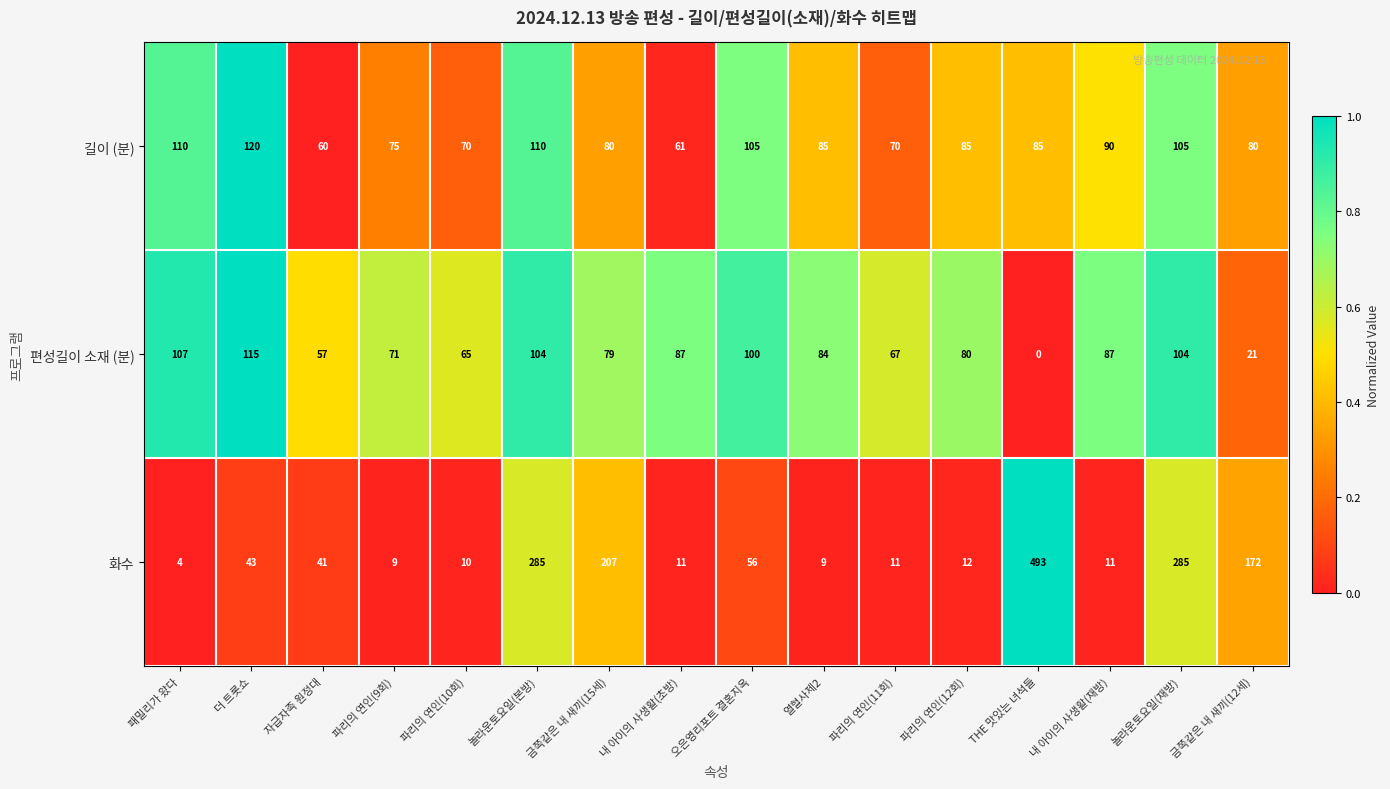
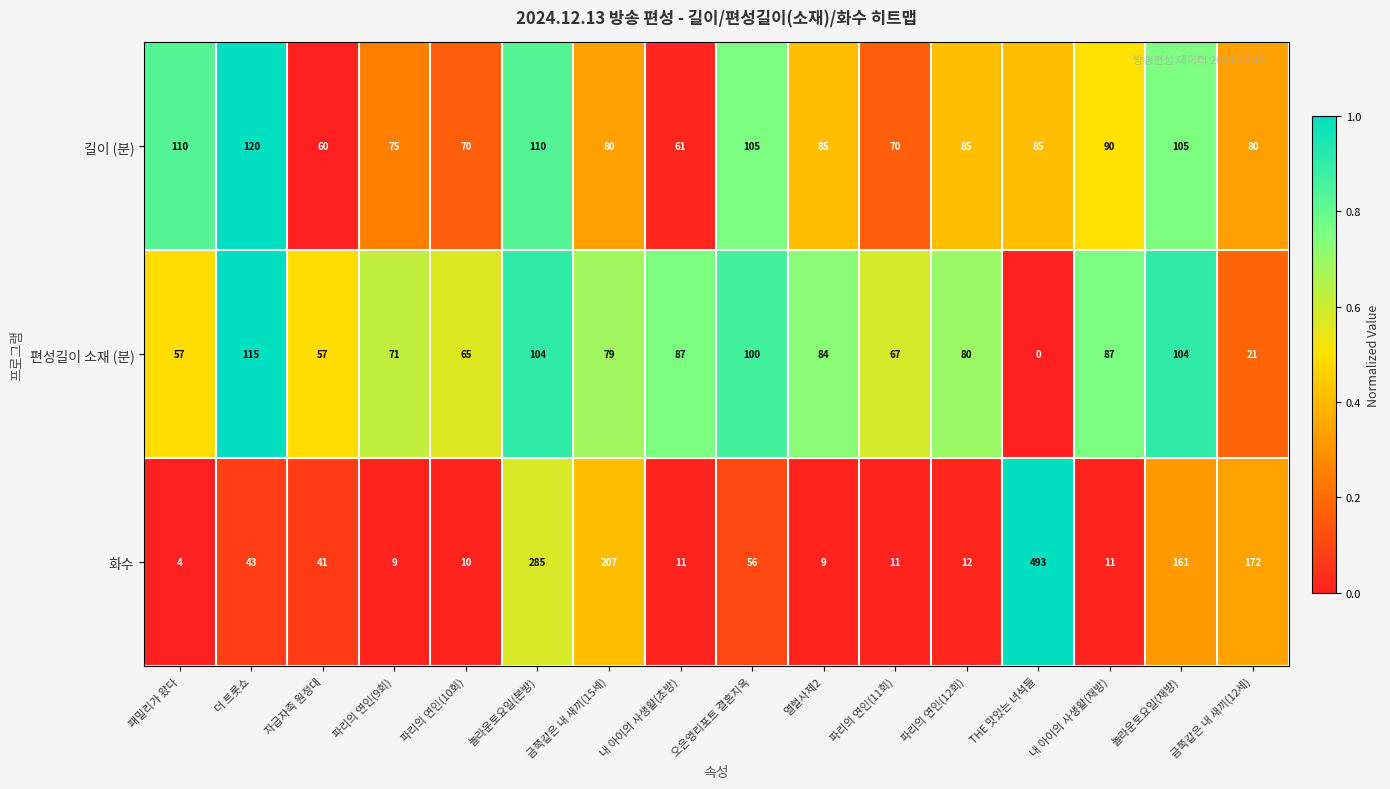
  {
    "길이 (분)": {
      "패밀리가 왔다": 110,
      "더 트롯쇼": 120,
      "자급자족 원정대": 60,
      "파리의 연인(9회)": 75,
      "파리의 연인(10회)": 70,
      "놀라운토요일(본방)": 110,
      "금쪽같은 내 새끼(15세)": 80,
      "내 아이의 사생활(초방)": 61,
      "오은영리포트 결혼지옥": 105,
      "열혈사제2": 85,
      "파리의 연인(11회)": 70,
      "파리의 연인(12회)": 85,
      "THE 맛있는 녀석들": 85,
      "내 아이의 사생활(재방)": 90,
      "금쪽같은 내 새끼(12세)": 80
    },
    "편성길이 소재 (분)": {
-     "패밀리가 왔다": 107,
+     "패밀리가 왔다": 57,
      "더 트롯쇼": 115,
      "자급자족 원정대": 57,
      "파리의 연인(9회)": 71,
      "파리의 연인(10회)": 65,
      "놀라운토요일(본방)": 104,
      "금쪽같은 내 새끼(15세)": 79,
      "내 아이의 사생활(초방)": 87,
      "오은영리포트 결혼지옥": 100,
      "열혈사제2": 84,
      "파리의 연인(11회)": 67,
      "파리의 연인(12회)": 80,
      "THE 맛있는 녀석들": 0,
      "내 아이의 사생활(재방)": 87,
      "놀라운토요일(재방)": 104,
      "금쪽같은 내 새끼(12세)": 21
    },
    "화수": {
      "패밀리가 왔다": 4,
      "더 트롯쇼": 43,
      "자급자족 원정대": 41,
      "파리의 연인(9회)": 9,
      "파리의 연인(10회)": 10,
      "놀라운토요일(본방)": 285,
      "금쪽같은 내 새끼(15세)": 207,
      "내 아이의 사생활(초방)": 11,
      "오은영리포트 결혼지옥": 56,
      "열혈사제2": 9,
      "파리의 연인(11회)": 11,
      "파리의 연인(12회)": 12,
      "THE 맛있는 녀석들": 493,
      "내 아이의 사생활(재방)": 11,
-     "놀라운토요일(재방)": 285,
+     "놀라운토요일(재방)": 161,
      "금쪽같은 내 새끼(12세)": 172
    }
  }
